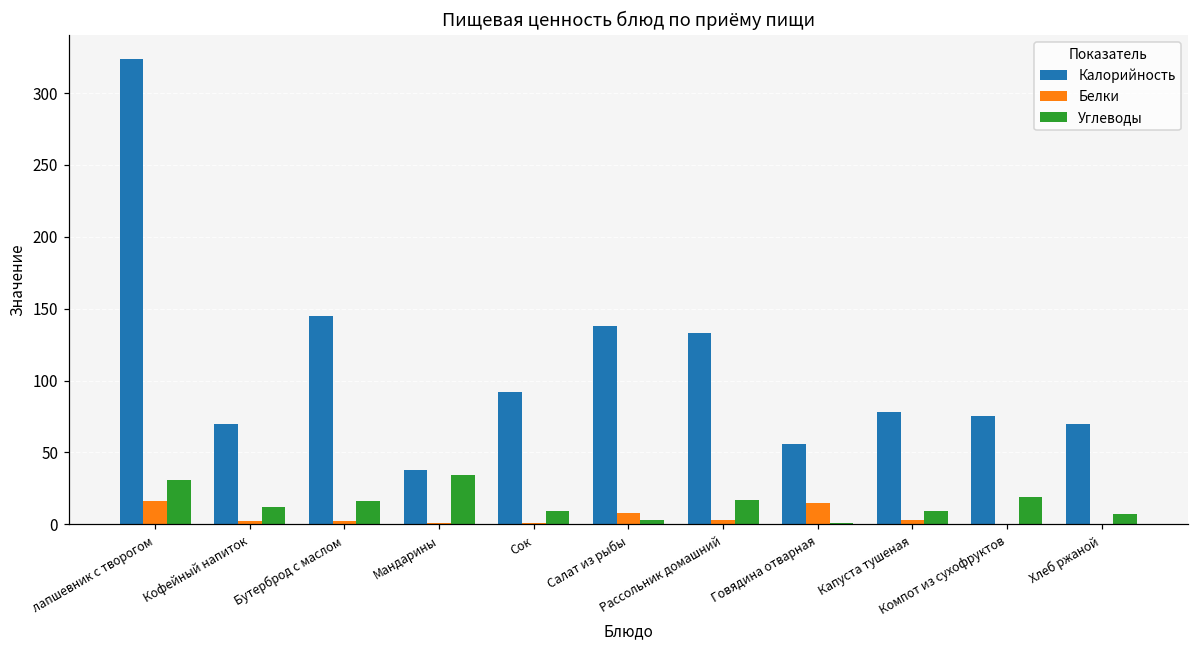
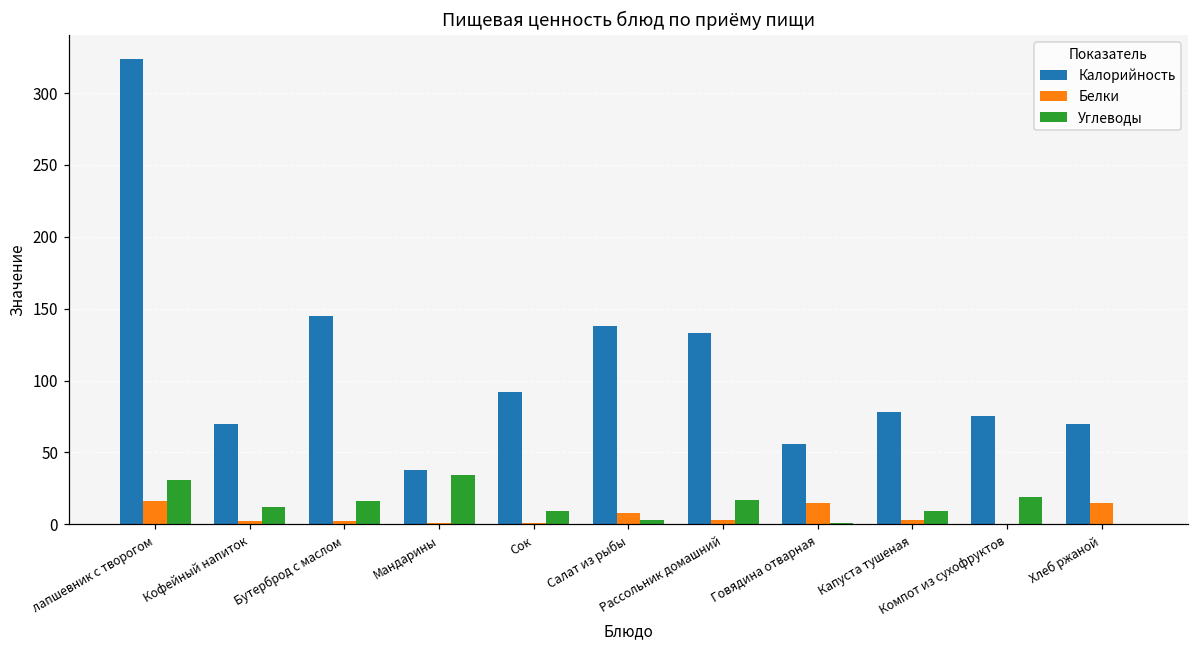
  {
    "Калорийность": {
      "лапшевник с творогом": 324,
      "Кофейный напиток": 70,
      "Бутерброд с маслом": 145,
      "Мандарины": 38,
      "Сок": 92,
      "Салат из рыбы": 138,
      "Рассольник домашний": 133,
      "Говядина отварная": 56,
      "Капуста тушеная": 78,
      "Компот из сухофруктов": 75,
      "Хлеб ржаной": 70
    },
    "Белки": {
      "лапшевник с творогом": 16,
      "Кофейный напиток": 2,
      "Бутерброд с маслом": 2,
      "Салат из рыбы": 8,
      "Рассольник домашний": 3,
      "Говядина отварная": 15,
      "Капуста тушеная": 3,
      "Компот из сухофруктов": 0,
-     "Хлеб ржаной": 0
+     "Хлеб ржаной": 15
    },
    "Углеводы": {
      "лапшевник с творогом": 31,
      "Кофейный напиток": 12,
      "Бутерброд с маслом": 16,
      "Мандарины": 34,
      "Сок": 9,
      "Салат из рыбы": 3,
      "Рассольник домашний": 17,
      "Капуста тушеная": 9,
      "Компот из сухофруктов": 19,
-     "Хлеб ржаной": 7
+     "Хлеб ржаной": 0
    }
  }
